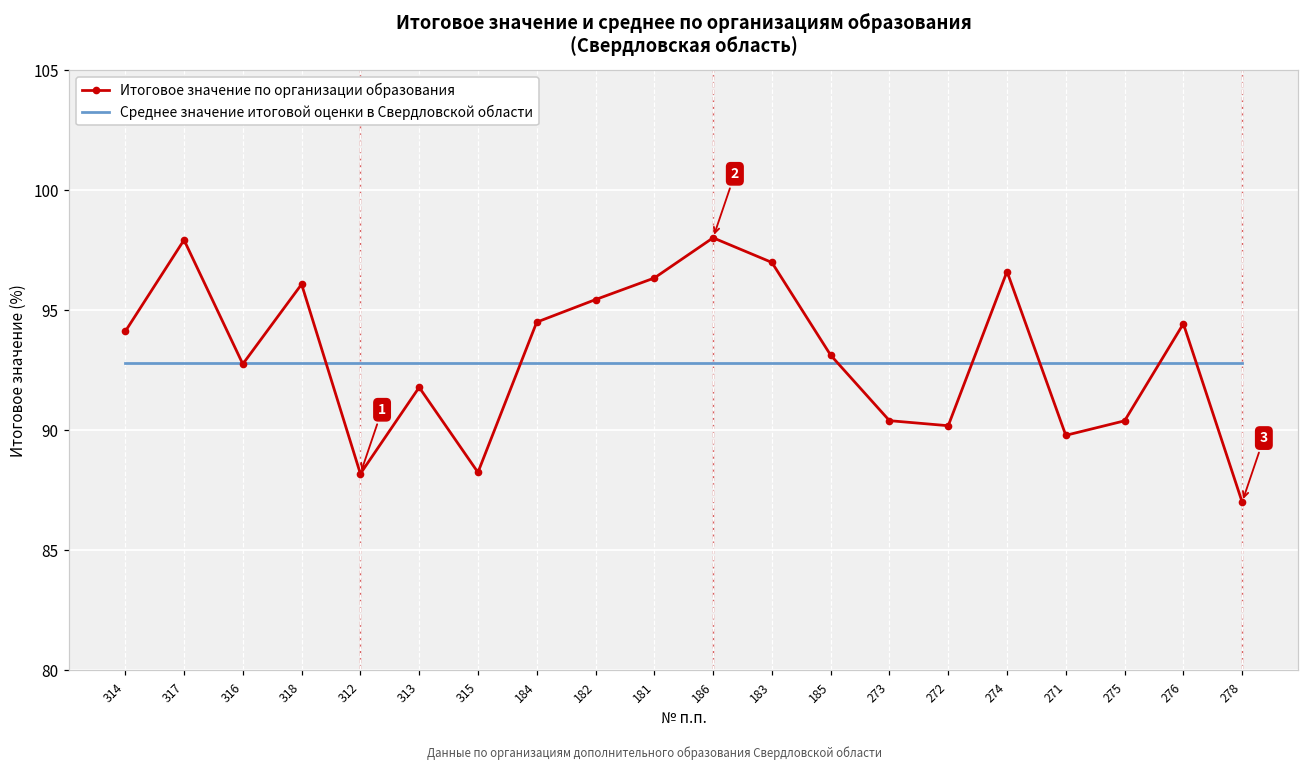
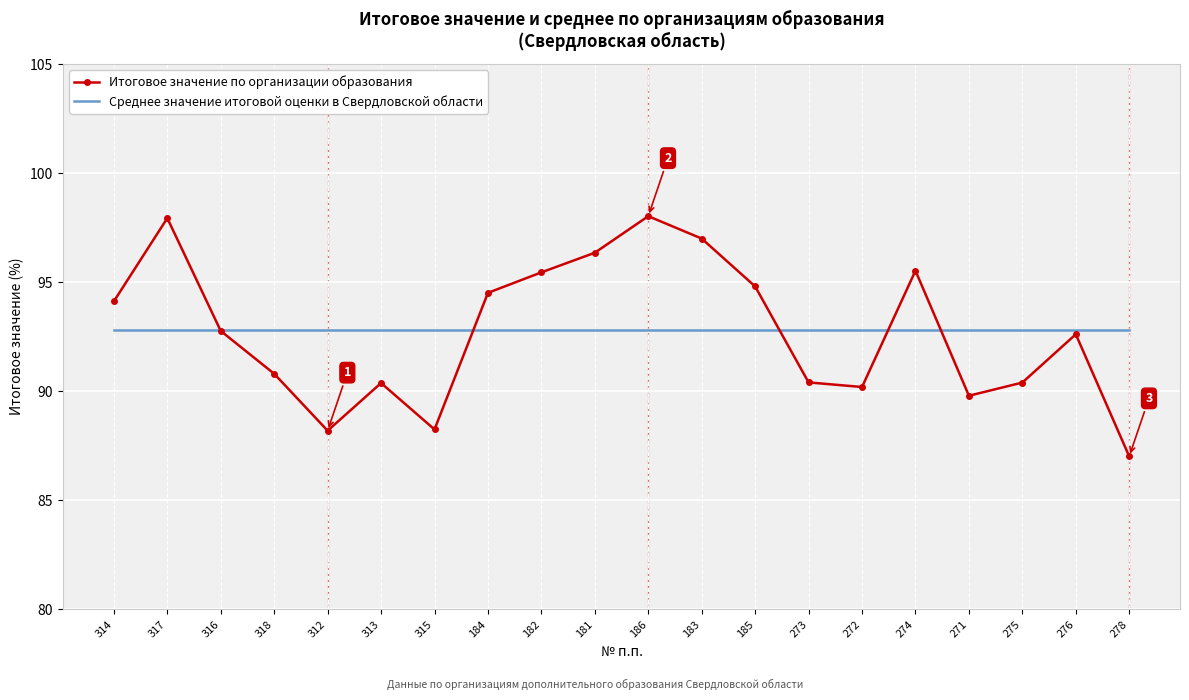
  {
    "Итоговое значение по организации образования": {
      "314": 94.1,
      "317": 97.9,
-     "318": 96.1,
+     "318": 90.8,
      "312": 88.2,
-     "313": 91.8,
+     "313": 90.4,
      "315": 88.2,
      "184": 94.5,
      "182": 95.4,
      "181": 96.3,
      "186": 98.0,
      "183": 97.0,
-     "185": 93.1,
+     "185": 94.8,
      "273": 90.4,
      "272": 90.2,
-     "274": 96.6,
+     "274": 95.5,
      "271": 89.8,
      "275": 90.4,
-     "276": 94.4,
+     "276": 92.6,
      "278": 87.0
    },
    "Среднее значение итоговой оценки в Свердловской области": {
      "314": 92.8,
      "317": 92.8,
      "318": 92.8,
      "312": 92.8,
      "313": 92.8,
      "315": 92.8,
      "184": 92.8,
      "182": 92.8,
      "181": 92.8,
      "186": 92.8,
      "183": 92.8,
      "185": 92.8,
      "273": 92.8,
      "272": 92.8,
      "274": 92.8,
      "271": 92.8,
      "275": 92.8,
      "276": 92.8,
      "278": 92.8
    }
  }
